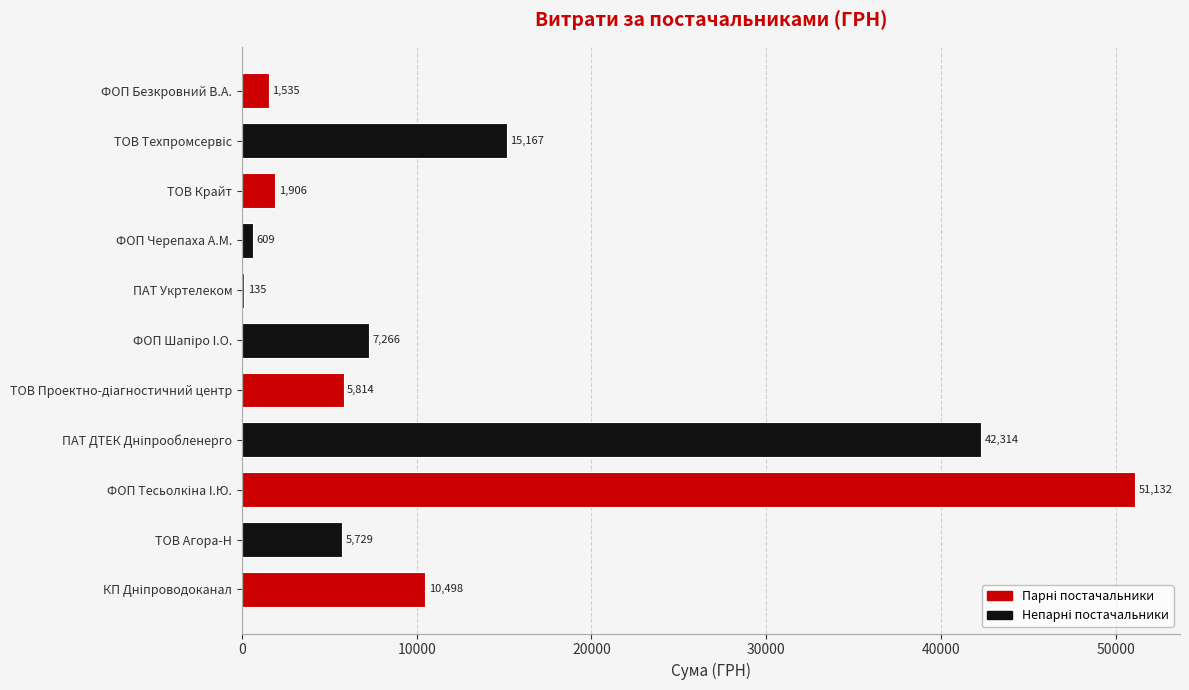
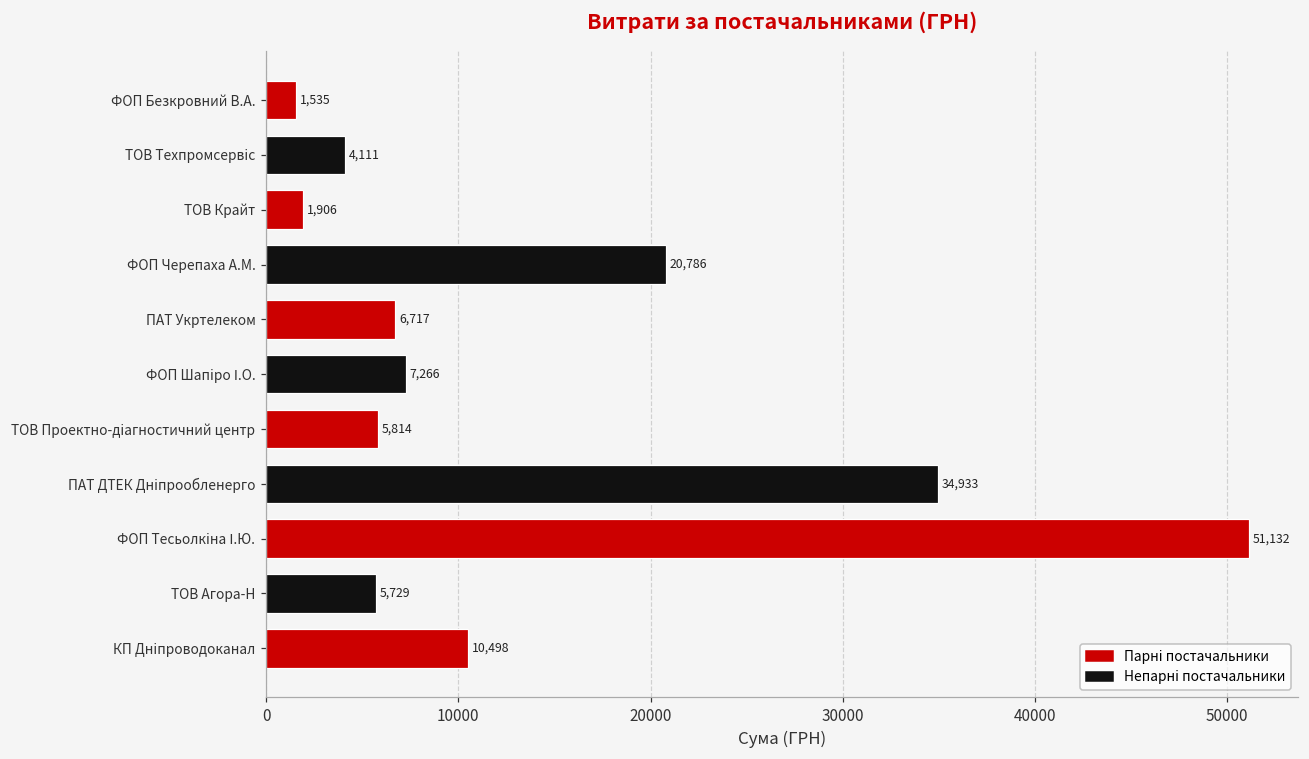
  {
    "ФОП Безкровний В.А.": "1,535",
-   "ТОВ Техпромсервіс": "15,167",
+   "ТОВ Техпромсервіс": "4,111",
    "ТОВ Крайт": "1,906",
-   "ФОП Черепаха А.М.": "609",
-   "ПАТ Укртелеком": "135",
+   "ФОП Черепаха А.М.": "20,786",
+   "ПАТ Укртелеком": "6,717",
    "ФОП Шапіро І.О.": "7,266",
    "ТОВ Проектно-діагностичний центр": "5,814",
-   "ПАТ ДТЕК Дніпрообленерго": "42,314",
+   "ПАТ ДТЕК Дніпрообленерго": "34,933",
    "ФОП Тесьолкіна І.Ю.": "51,132",
    "ТОВ Агора-Н": "5,729",
    "КП Дніпроводоканал": "10,498"
  }
